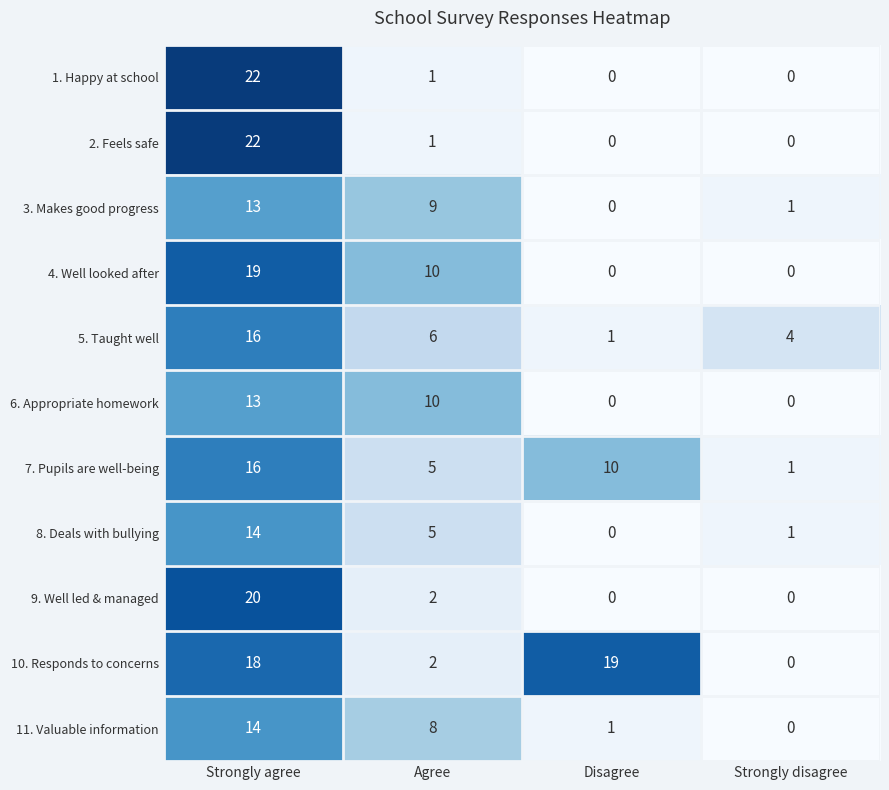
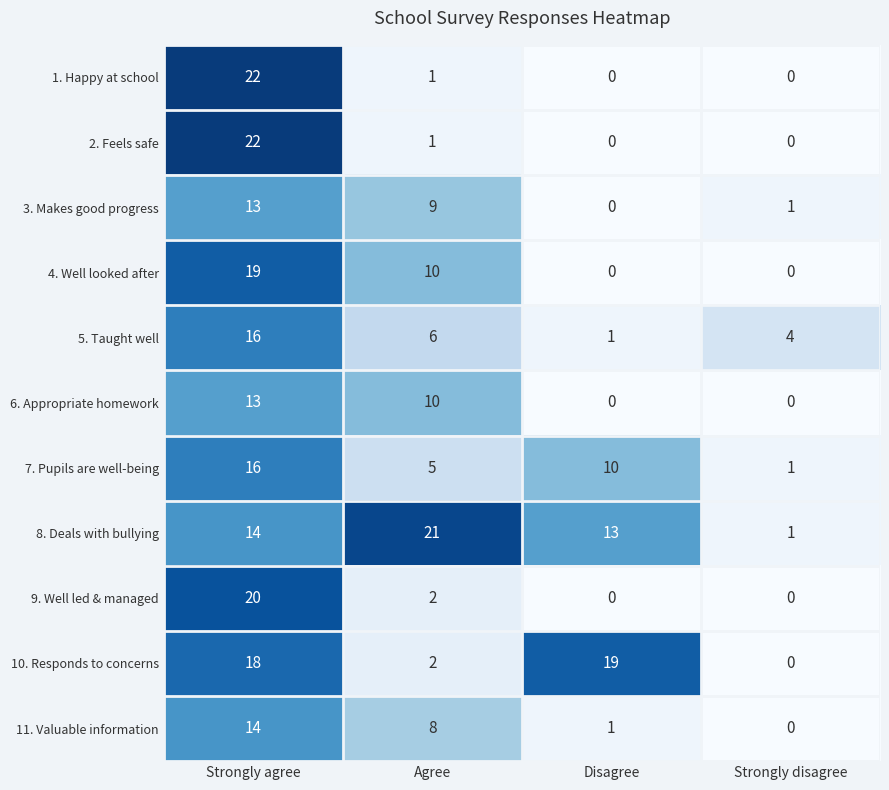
  {
    "1. Happy at school": {
      "Strongly agree": 22,
      "Agree": 1,
      "Disagree": 0,
      "Strongly disagree": 0
    },
    "2. Feels safe": {
      "Strongly agree": 22,
      "Agree": 1,
      "Disagree": 0,
      "Strongly disagree": 0
    },
    "3. Makes good progress": {
      "Strongly agree": 13,
      "Agree": 9,
      "Disagree": 0,
      "Strongly disagree": 1
    },
    "4. Well looked after": {
      "Strongly agree": 19,
      "Agree": 10,
      "Disagree": 0,
      "Strongly disagree": 0
    },
    "5. Taught well": {
      "Strongly agree": 16,
      "Agree": 6,
      "Disagree": 1,
      "Strongly disagree": 4
    },
    "6. Appropriate homework": {
      "Strongly agree": 13,
      "Agree": 10,
      "Disagree": 0,
      "Strongly disagree": 0
    },
    "7. Pupils are well-being": {
      "Strongly agree": 16,
      "Agree": 5,
      "Disagree": 10,
      "Strongly disagree": 1
    },
    "8. Deals with bullying": {
      "Strongly agree": 14,
-     "Agree": 5,
-     "Disagree": 0,
+     "Agree": 21,
+     "Disagree": 13,
      "Strongly disagree": 1
    },
    "9. Well led & managed": {
      "Strongly agree": 20,
      "Agree": 2,
      "Disagree": 0,
      "Strongly disagree": 0
    },
    "10. Responds to concerns": {
      "Strongly agree": 18,
      "Agree": 2,
      "Disagree": 19,
      "Strongly disagree": 0
    },
    "11. Valuable information": {
      "Strongly agree": 14,
      "Agree": 8,
      "Disagree": 1,
      "Strongly disagree": 0
    }
  }
